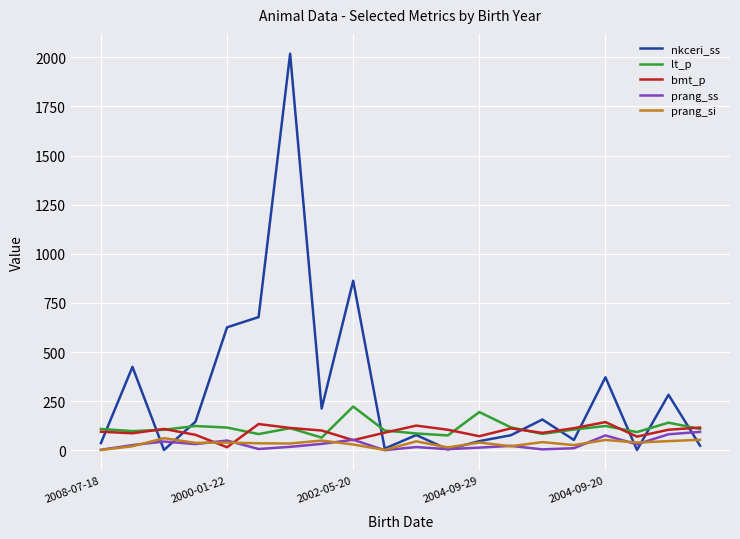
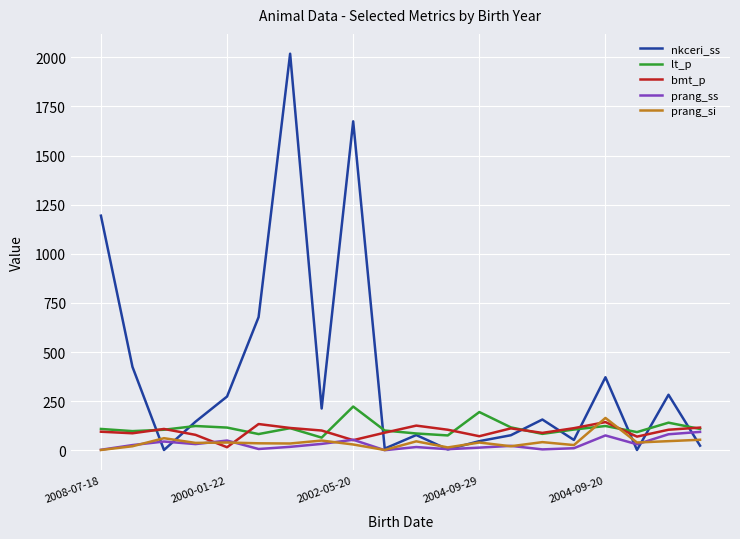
  {
    "nkceri_ss": {
-     "2008-07-18": 40,
-     "2000-01-22": 630,
-     "2002-05-20": 860,
+     "2008-07-18": 1190,
+     "2000-01-22": 270,
+     "2002-05-20": 1670,
      "2004-09-20": 370
    },
    "lt_p": {
      "2008-07-18": 110,
      "2000-01-22": 120,
      "2002-05-20": 220,
      "2004-09-29": 200,
      "2004-09-20": 120
    },
    "bmt_p": {
      "2008-07-18": 100,
      "2000-01-22": 20,
      "2004-09-29": 70,
      "2004-09-20": 140
    },
    "prang_ss": {
      "2004-09-29": 10,
      "2004-09-20": 80
    },
    "prang_si": {
      "2002-05-20": 30,
-     "2004-09-20": 50
+     "2004-09-20": 170
    }
  }
